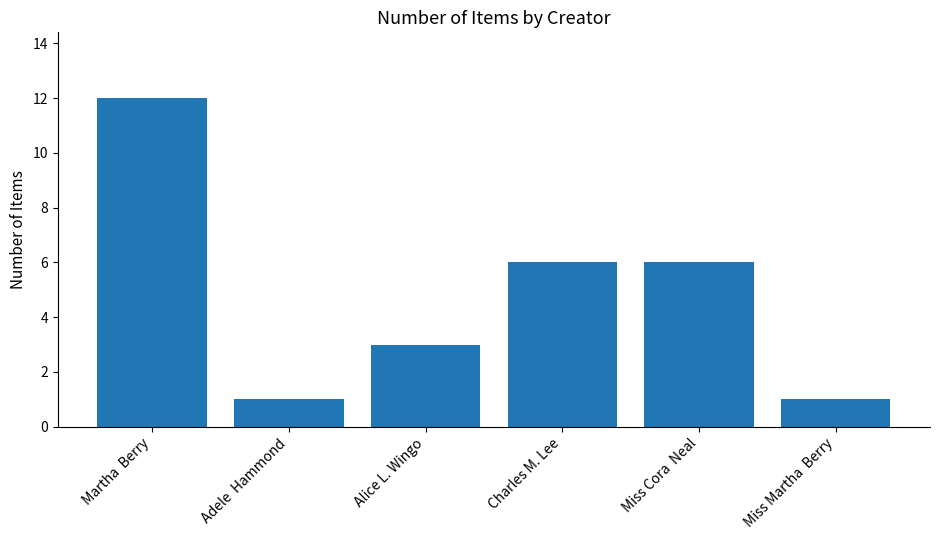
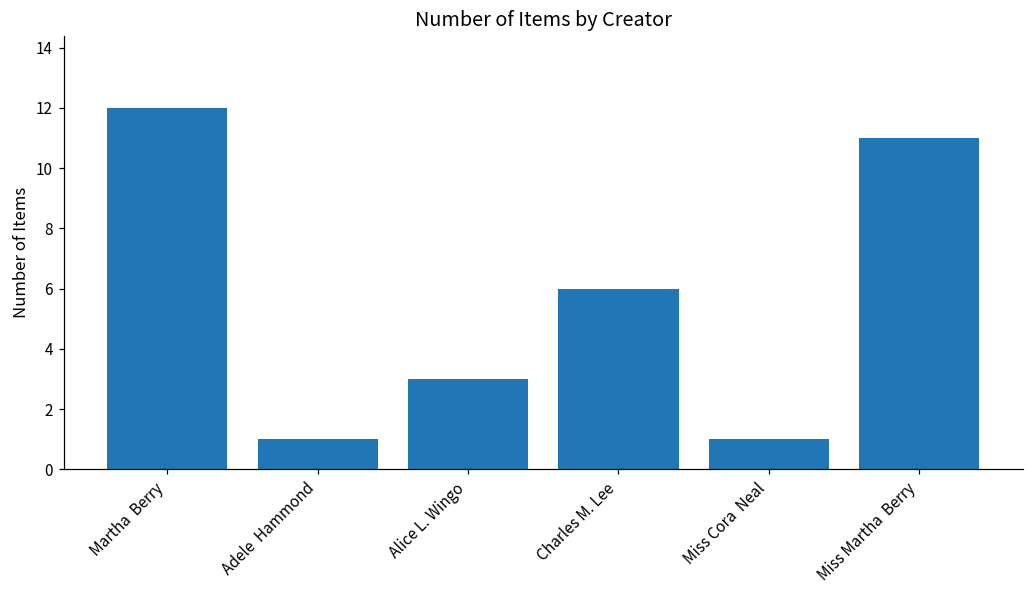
  {
    "Martha Berry": 12,
    "Adele Hammond": 1,
    "Alice L. Wingo": 3,
    "Charles M. Lee": 6,
-   "Miss Cora Neal": 6,
-   "Miss Martha Berry": 1
+   "Miss Cora Neal": 1,
+   "Miss Martha Berry": 11
  }
